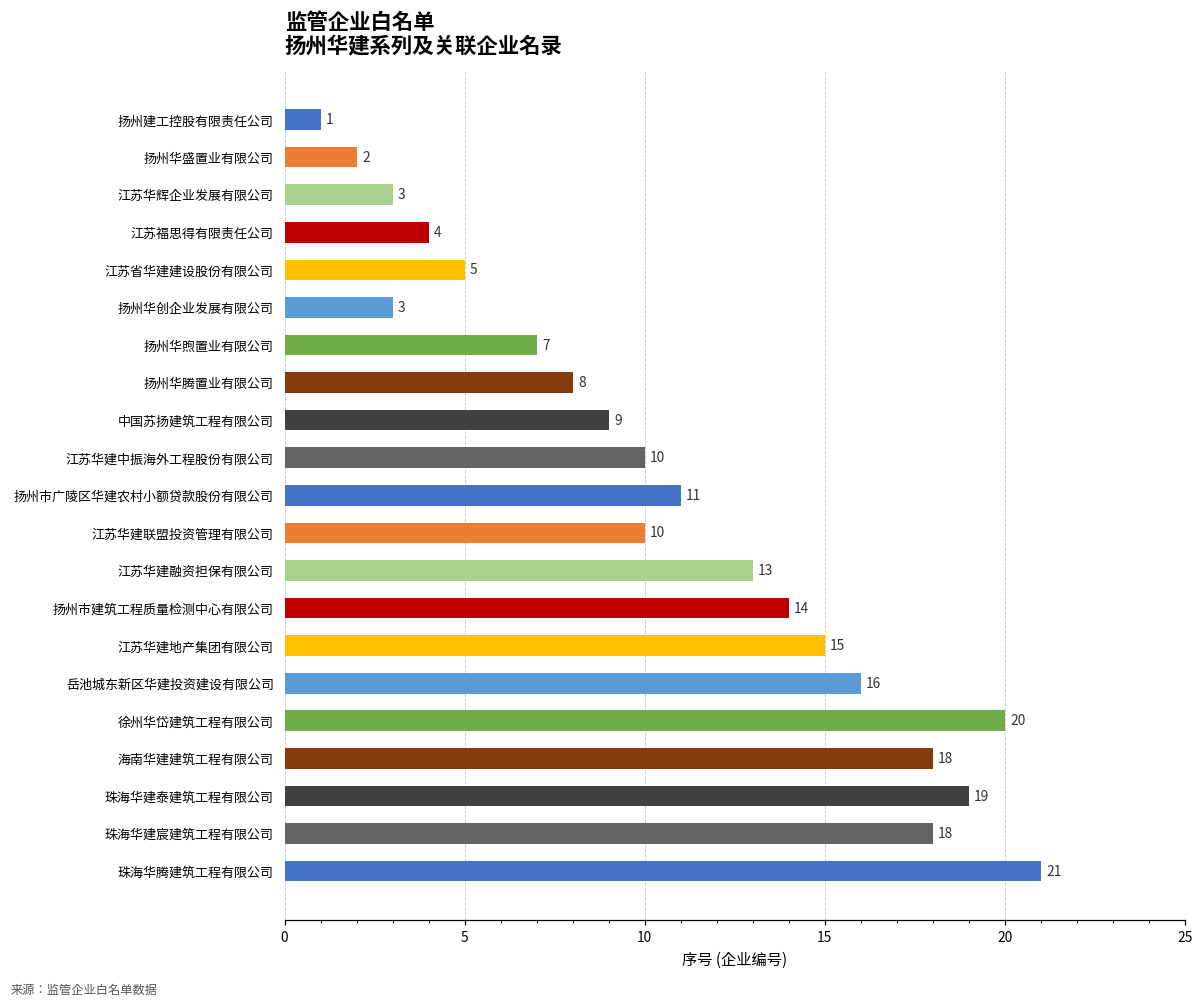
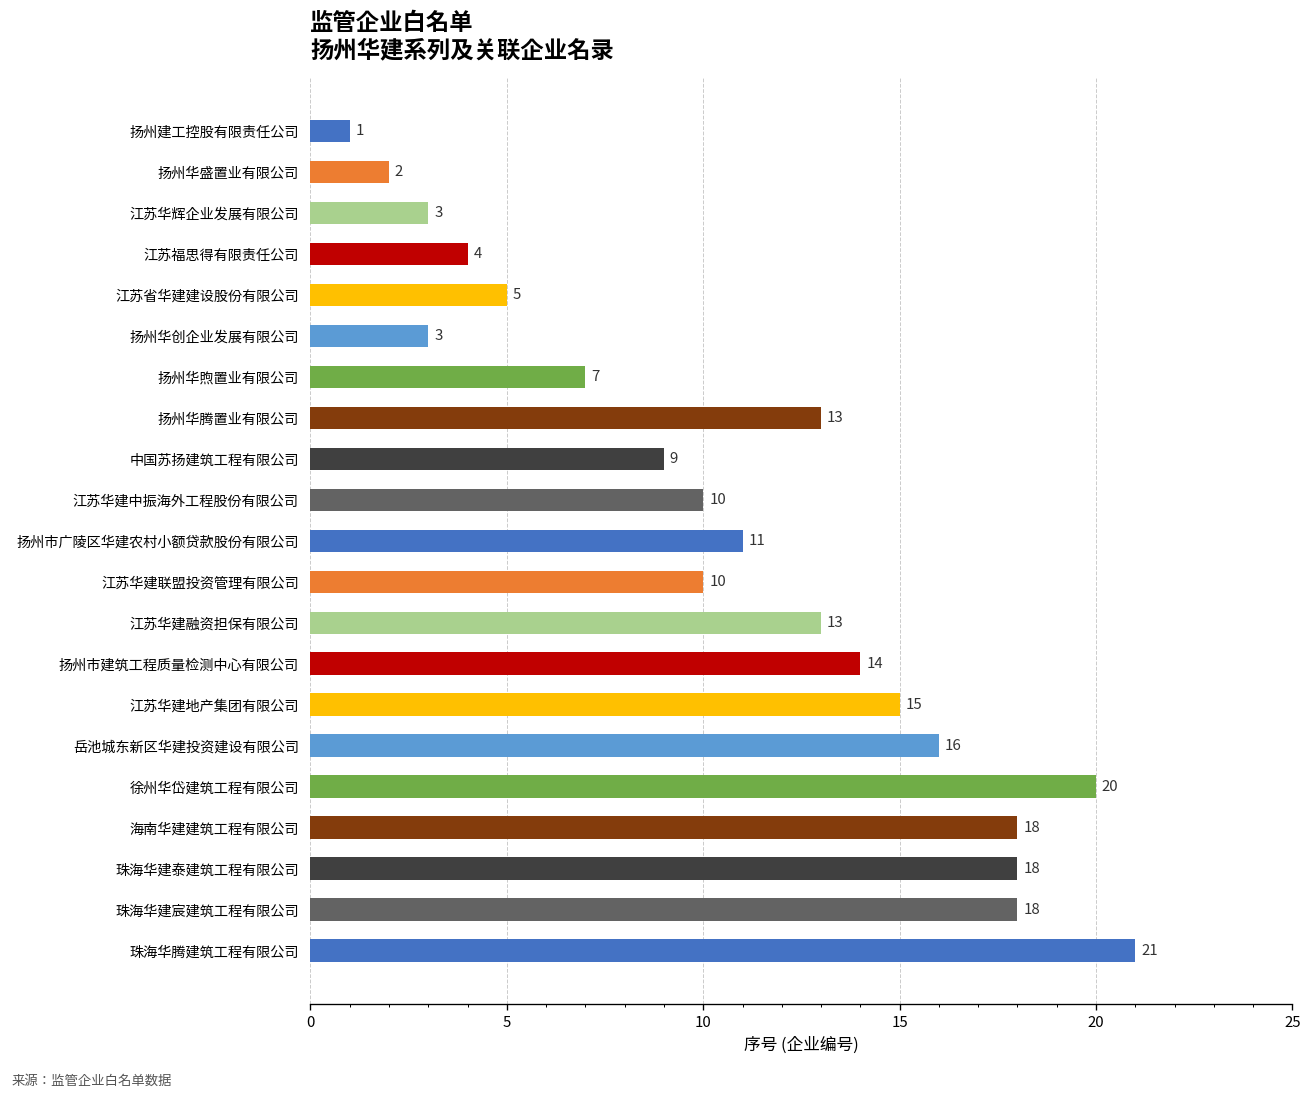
  {
    "扬州建工控股有限责任公司": 1,
    "扬州华盛置业有限公司": 2,
    "江苏华辉企业发展有限公司": 3,
    "江苏福思得有限责任公司": 4,
    "江苏省华建建设股份有限公司": 5,
    "扬州华创企业发展有限公司": 3,
    "扬州华煦置业有限公司": 7,
-   "扬州华腾置业有限公司": 8,
+   "扬州华腾置业有限公司": 13,
    "中国苏扬建筑工程有限公司": 9,
    "江苏华建中振海外工程股份有限公司": 10,
    "扬州市广陵区华建农村小额贷款股份有限公司": 11,
    "江苏华建联盟投资管理有限公司": 10,
    "江苏华建融资担保有限公司": 13,
    "扬州市建筑工程质量检测中心有限公司": 14,
    "江苏华建地产集团有限公司": 15,
    "岳池城东新区华建投资建设有限公司": 16,
    "徐州华岱建筑工程有限公司": 20,
    "海南华建建筑工程有限公司": 18,
-   "珠海华建泰建筑工程有限公司": 19,
+   "珠海华建泰建筑工程有限公司": 18,
    "珠海华建宸建筑工程有限公司": 18,
    "珠海华腾建筑工程有限公司": 21
  }
